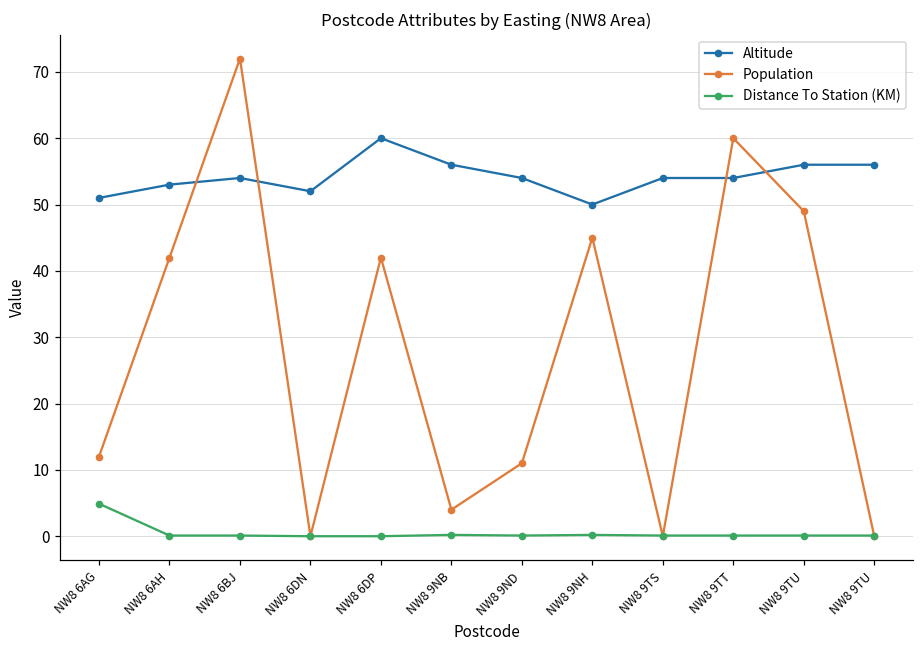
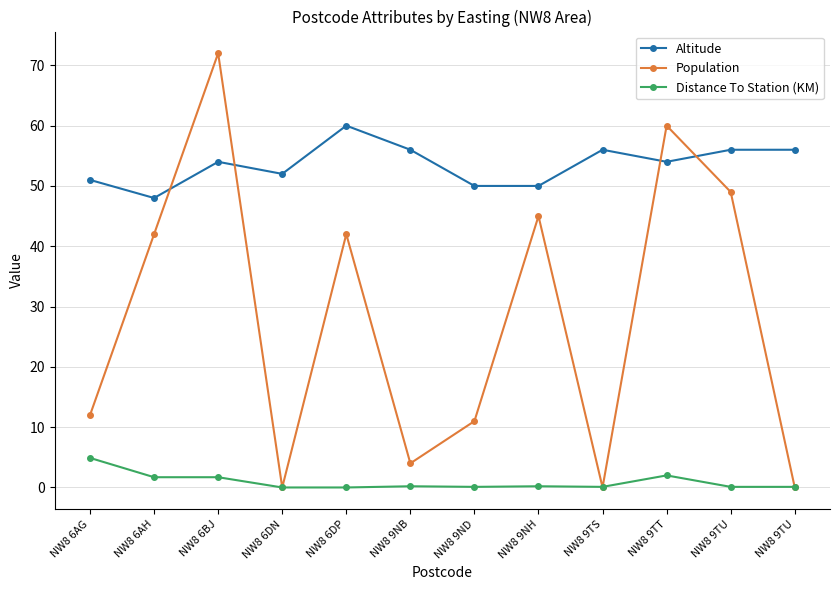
  {
    "Altitude": {
      "NW8 6AG": 51,
-     "NW8 6AH": 53,
+     "NW8 6AH": 48,
      "NW8 6BJ": 54,
      "NW8 6DN": 52,
      "NW8 6DP": 60,
      "NW8 9NB": 56,
-     "NW8 9ND": 54,
+     "NW8 9ND": 50,
      "NW8 9NH": 50,
-     "NW8 9TS": 54,
+     "NW8 9TS": 56,
      "NW8 9TT": 54
    },
    "Population": {
      "NW8 6AG": 12,
      "NW8 6AH": 42,
      "NW8 6BJ": 72,
      "NW8 6DP": 42,
      "NW8 9NB": 4,
      "NW8 9ND": 11,
      "NW8 9NH": 45,
      "NW8 9TT": 60
    },
    "Distance To Station (KM)": {
      "NW8 6AG": 5,
-     "NW8 6AH": 0,
-     "NW8 6BJ": 0,
+     "NW8 6AH": 2,
+     "NW8 6BJ": 2,
      "NW8 6DP": 0,
      "NW8 9NB": 0,
      "NW8 9ND": 0,
      "NW8 9NH": 0,
-     "NW8 9TT": 0
+     "NW8 9TT": 2
    }
  }
